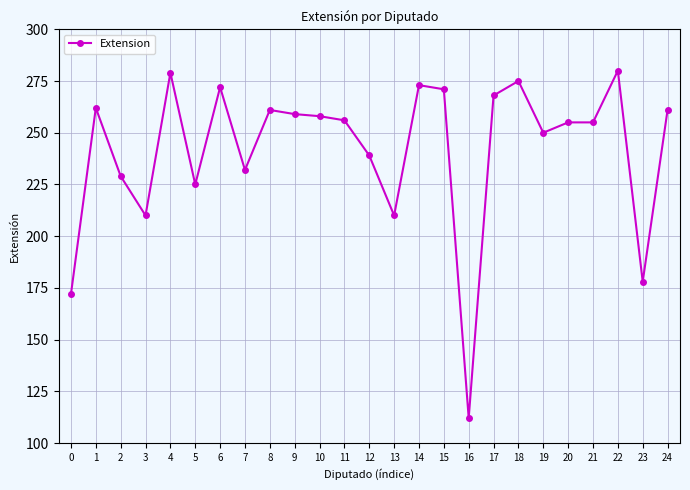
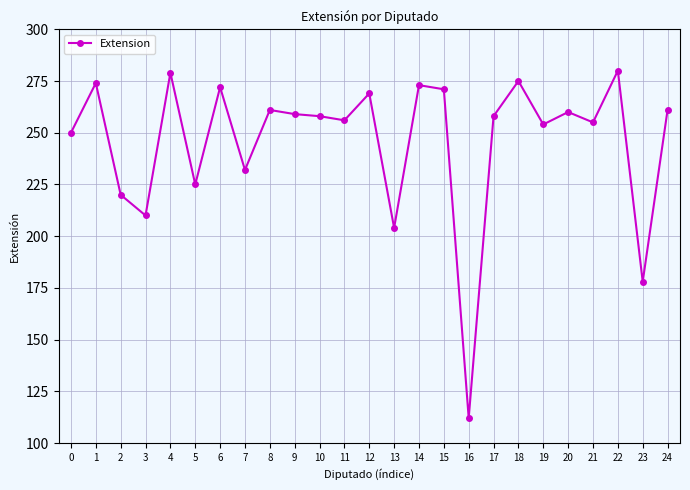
  {
-   "0": 172,
-   "1": 262,
-   "2": 229,
+   "0": 250,
+   "1": 274,
+   "2": 220,
    "3": 210,
    "4": 279,
    "5": 225,
    "6": 272,
    "7": 232,
    "8": 261,
    "9": 259,
    "10": 258,
    "11": 256,
-   "12": 239,
-   "13": 210,
+   "12": 269,
+   "13": 204,
    "14": 273,
    "15": 271,
    "16": 112,
-   "17": 268,
+   "17": 258,
    "18": 275,
-   "19": 250,
-   "20": 255,
+   "19": 254,
+   "20": 260,
    "21": 255,
    "22": 280,
    "23": 178,
    "24": 261
  }
